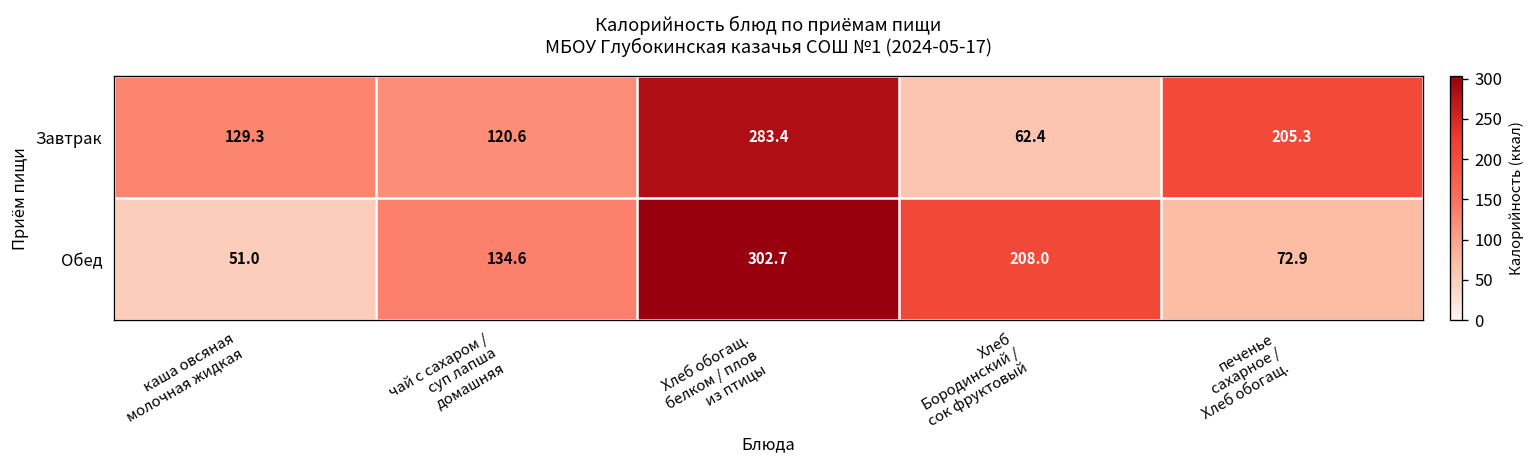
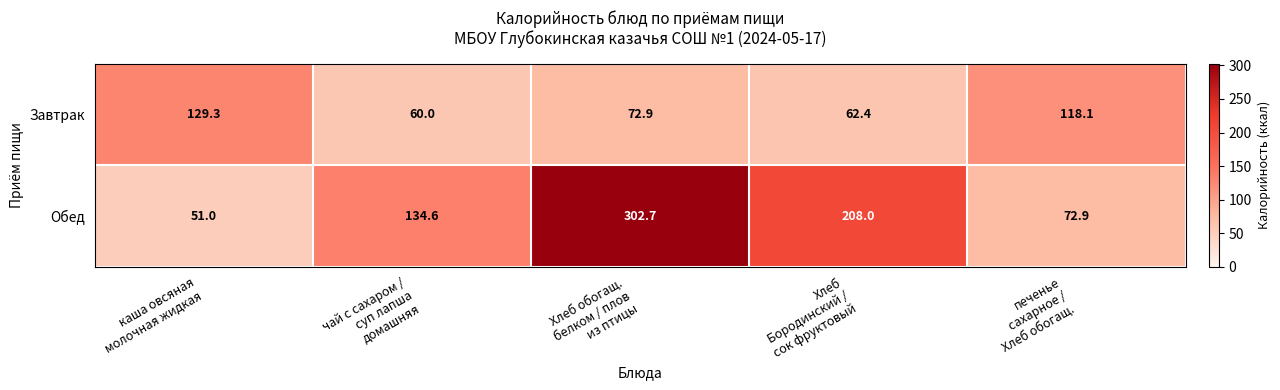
  {
    "Завтрак": {
      "каша овсяная молочная жидкая": 129.3,
-     "чай с сахаром / суп лапша домашняя": 120.6,
-     "Хлеб обогащ. белком / плов из птицы": 283.4,
+     "чай с сахаром / суп лапша домашняя": 60.0,
+     "Хлеб обогащ. белком / плов из птицы": 72.9,
      "Хлеб Бородинский / сок фруктовый": 62.4,
-     "печенье сахарное / Хлеб обогащ.": 205.3
+     "печенье сахарное / Хлеб обогащ.": 118.1
    },
    "Обед": {
      "каша овсяная молочная жидкая": 51.0,
      "чай с сахаром / суп лапша домашняя": 134.6,
      "Хлеб обогащ. белком / плов из птицы": 302.7,
      "Хлеб Бородинский / сок фруктовый": 208.0,
      "печенье сахарное / Хлеб обогащ.": 72.9
    }
  }
